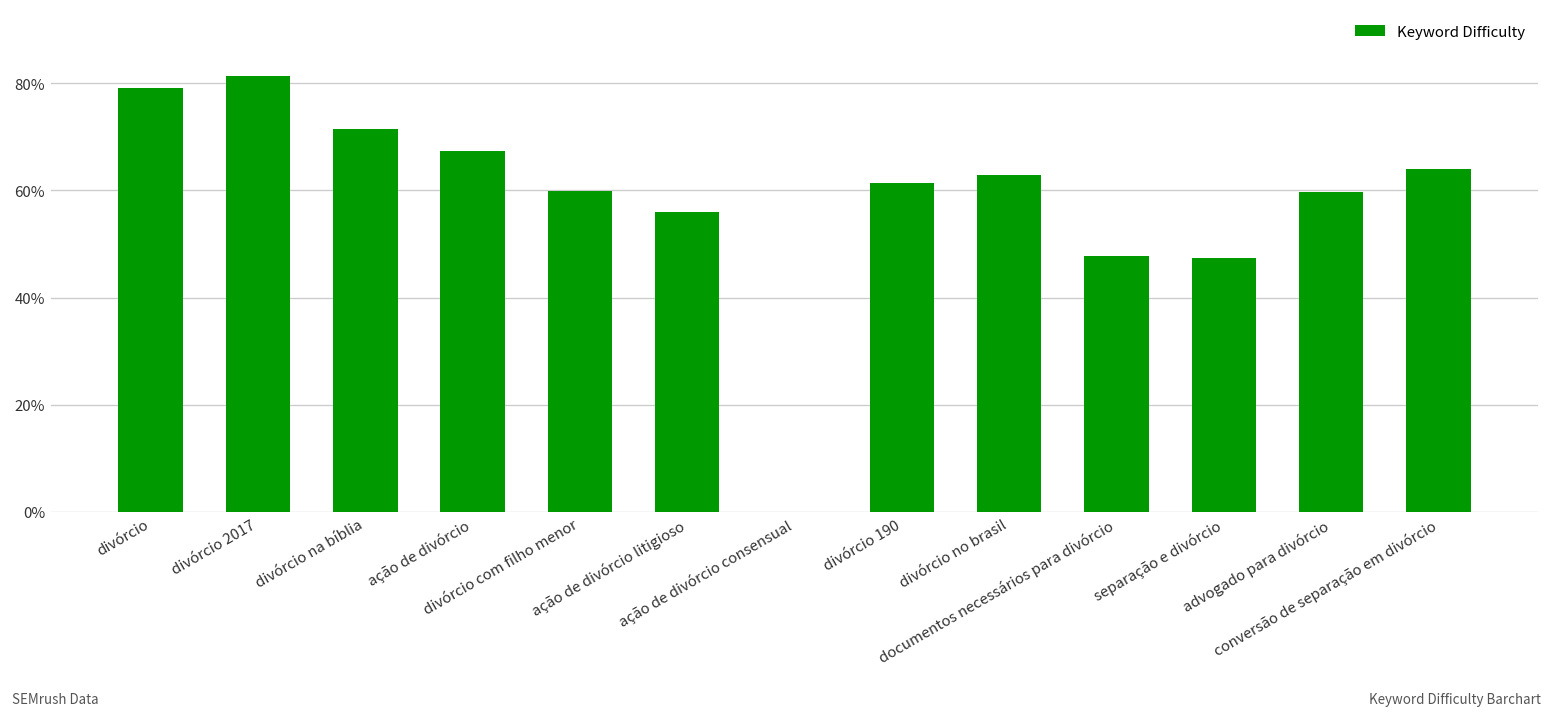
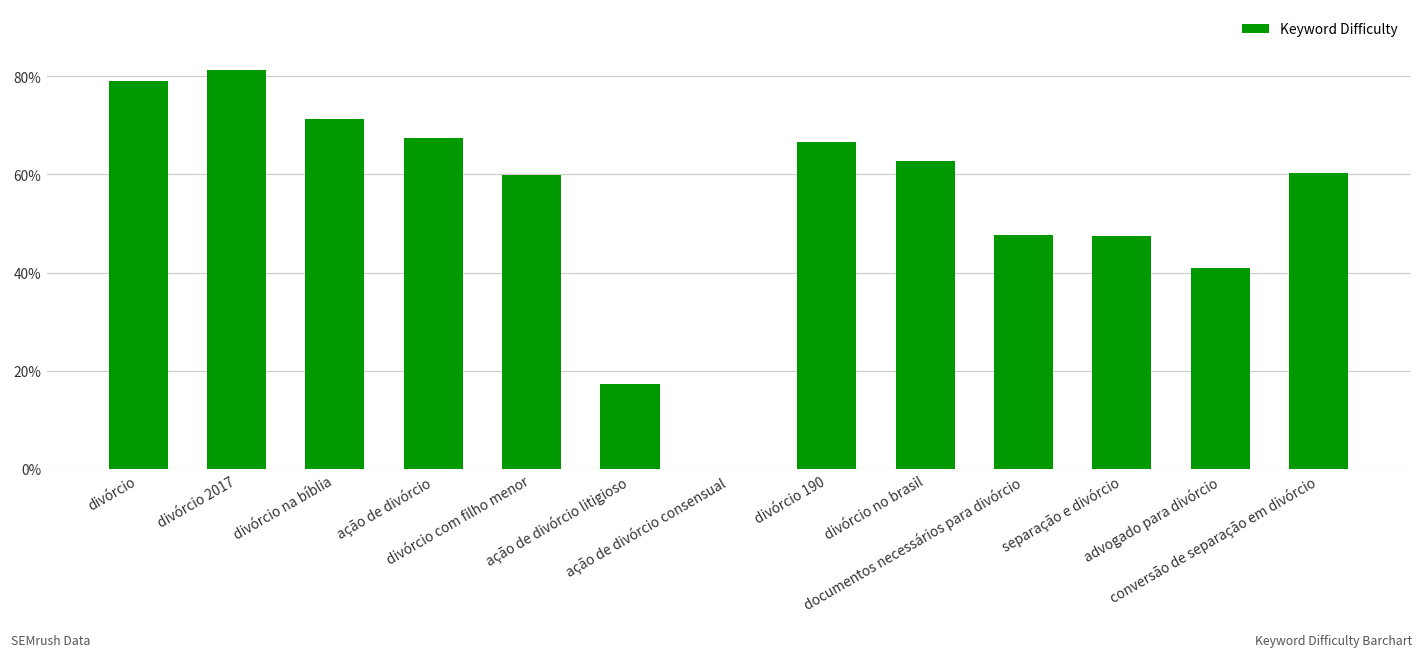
  {
    "divórcio": "79%",
    "divórcio 2017": "81%",
    "divórcio na bíblia": "71%",
    "ação de divórcio": "67%",
    "divórcio com filho menor": "60%",
-   "ação de divórcio litigioso": "56%",
+   "ação de divórcio litigioso": "17%",
    "ação de divórcio consensual": "0%",
-   "divórcio 190": "61%",
+   "divórcio 190": "67%",
    "divórcio no brasil": "63%",
    "documentos necessários para divórcio": "48%",
    "separação e divórcio": "47%",
-   "advogado para divórcio": "60%",
-   "conversão de separação em divórcio": "64%"
+   "advogado para divórcio": "41%",
+   "conversão de separação em divórcio": "60%"
  }
